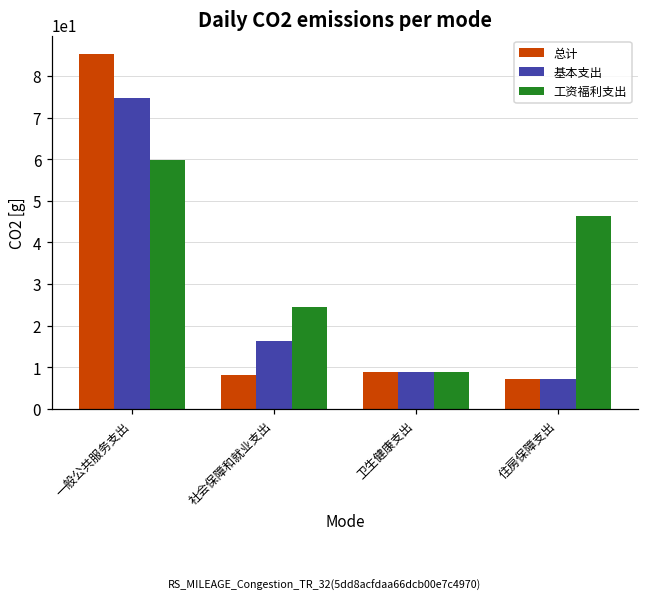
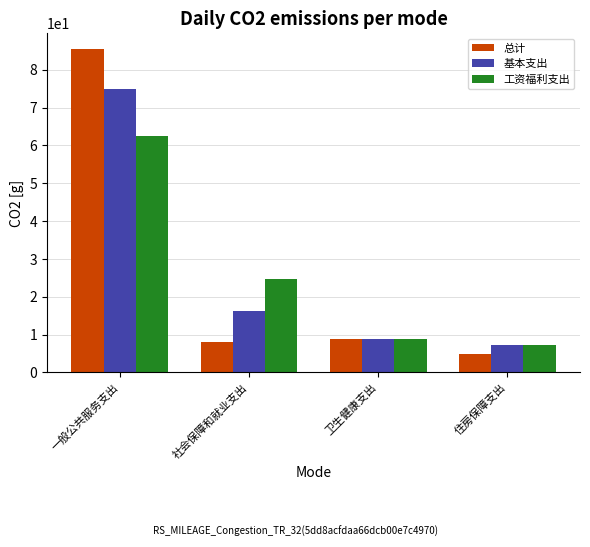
  {
    "总计": {
      "一般公共服务支出": 85,
      "社会保障和就业支出": 8,
      "卫生健康支出": 9,
-     "住房保障支出": 7
+     "住房保障支出": 5
    },
    "基本支出": {
      "一般公共服务支出": 75,
      "社会保障和就业支出": 16,
      "卫生健康支出": 9,
      "住房保障支出": 7
    },
    "工资福利支出": {
-     "一般公共服务支出": 60,
+     "一般公共服务支出": 62,
      "社会保障和就业支出": 25,
      "卫生健康支出": 9,
-     "住房保障支出": 46
+     "住房保障支出": 7
    }
  }
